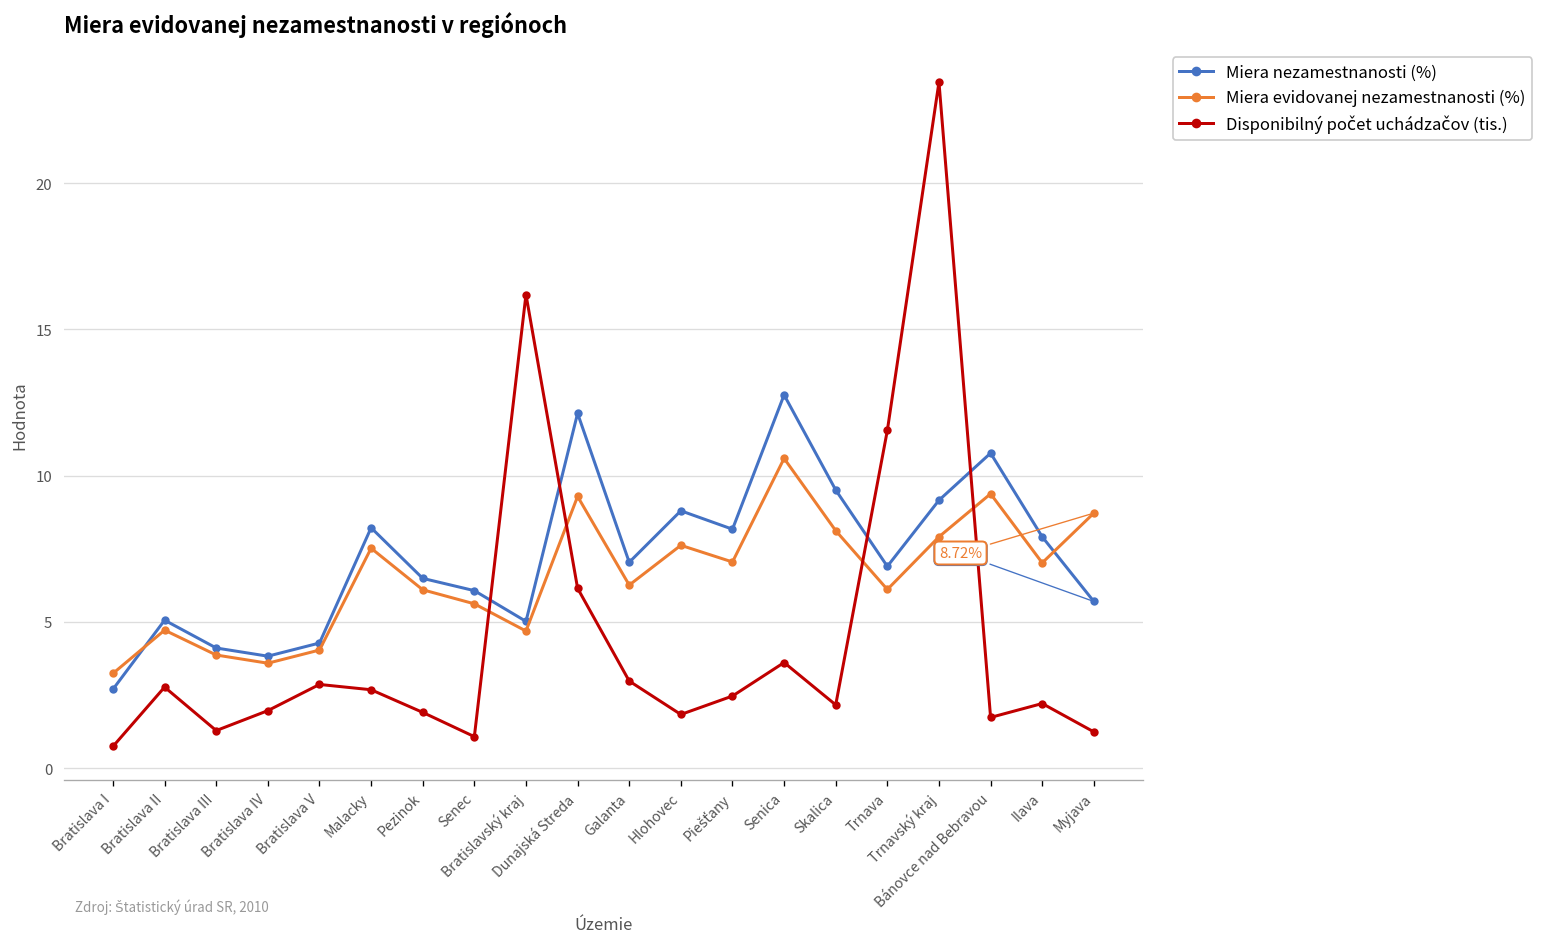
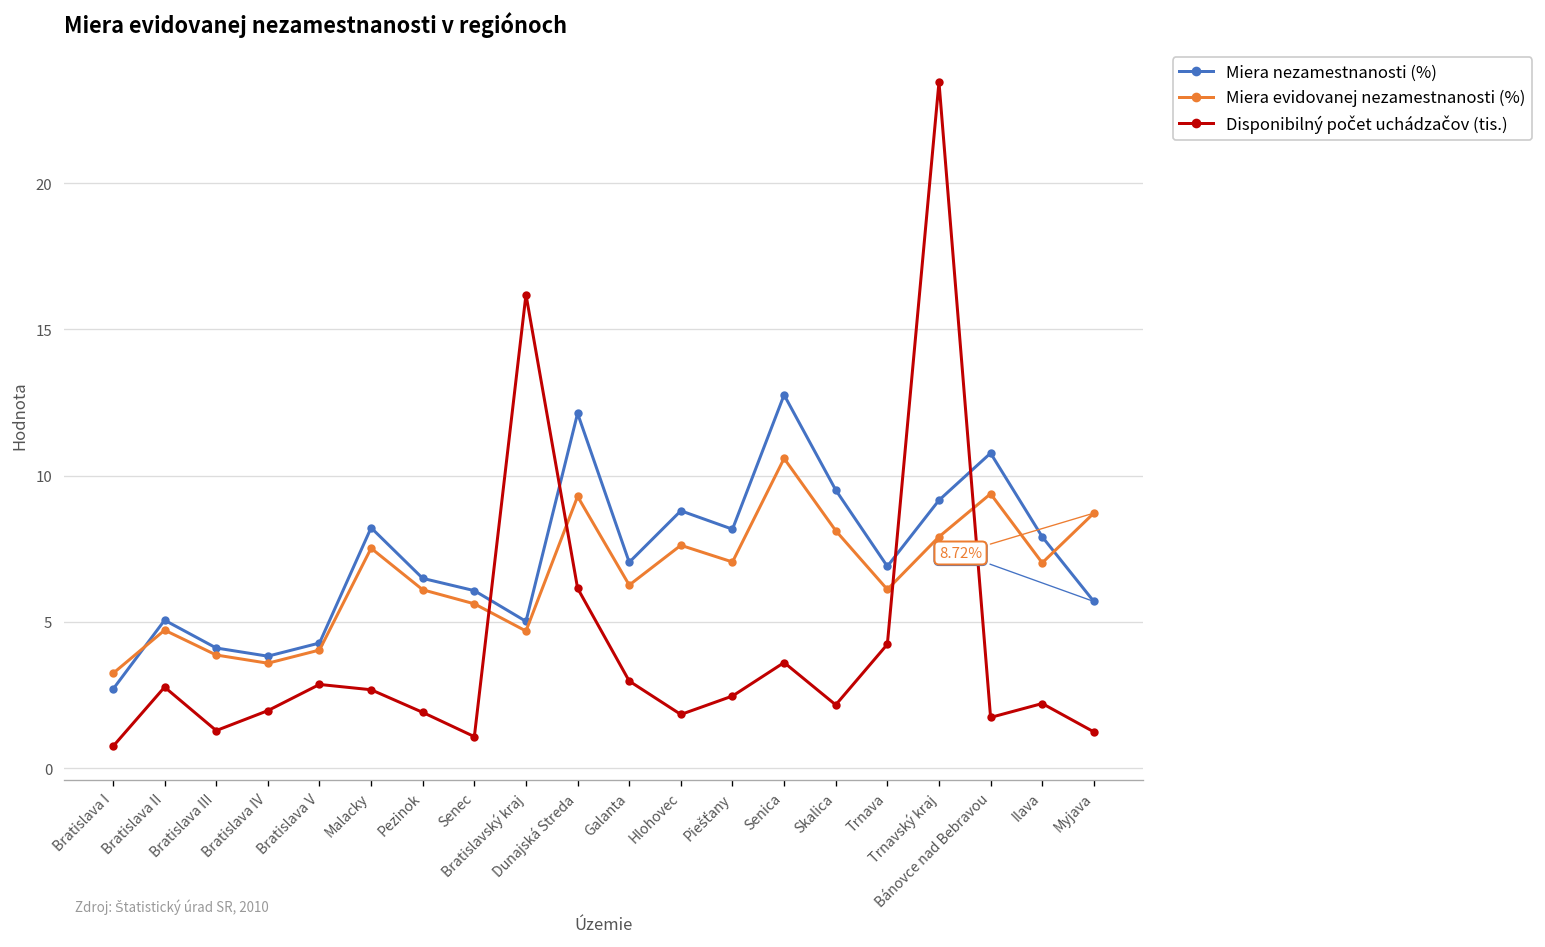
  {
    "Miera nezamestnanosti (%)": {
      "Bratislava I": 2.7,
      "Bratislava II": 5.1,
      "Bratislava III": 4.1,
      "Bratislava IV": 3.8,
      "Bratislava V": 4.3,
      "Malacky": 8.2,
      "Pezinok": 6.5,
      "Senec": 6.1,
      "Bratislavský kraj": 5.0,
      "Dunajská Streda": 12.1,
      "Galanta": 7.0,
      "Hlohovec": 8.8,
      "Piešťany": 8.2,
      "Senica": 12.8,
      "Skalica": 9.5,
      "Trnava": 6.9,
      "Trnavský kraj": 9.2,
      "Bánovce nad Bebravou": 10.8,
      "Myjava": 5.7
    },
    "Miera evidovanej nezamestnanosti (%)": {
      "Bratislava I": 3.2,
      "Bratislava II": 4.7,
      "Bratislava III": 3.9,
      "Bratislava IV": 3.6,
      "Bratislava V": 4.0,
      "Malacky": 7.5,
      "Pezinok": 6.1,
      "Senec": 5.6,
      "Bratislavský kraj": 4.7,
      "Dunajská Streda": 9.3,
      "Galanta": 6.3,
      "Hlohovec": 7.6,
      "Piešťany": 7.1,
      "Senica": 10.6,
      "Skalica": 8.1,
      "Trnava": 6.1,
      "Bánovce nad Bebravou": 9.4,
      "Myjava": 8.7
    },
    "Disponibilný počet uchádzačov (tis.)": {
      "Bratislava I": 0.7,
      "Bratislava II": 2.8,
      "Bratislava III": 1.3,
      "Bratislava IV": 2.0,
      "Bratislava V": 2.9,
      "Malacky": 2.7,
      "Pezinok": 1.9,
      "Senec": 1.1,
      "Bratislavský kraj": 16.2,
      "Dunajská Streda": 6.2,
      "Galanta": 3.0,
      "Hlohovec": 1.8,
      "Piešťany": 2.5,
      "Senica": 3.6,
      "Skalica": 2.2,
-     "Trnava": 11.5,
+     "Trnava": 4.2,
      "Trnavský kraj": 23.5,
      "Bánovce nad Bebravou": 1.7,
      "Ilava": 2.2,
      "Myjava": 1.2
    }
  }
